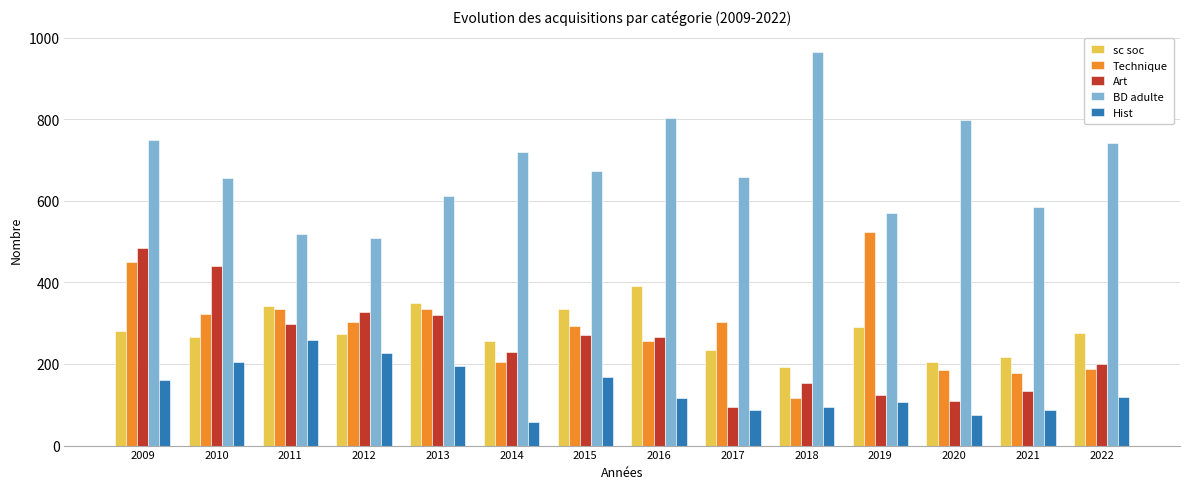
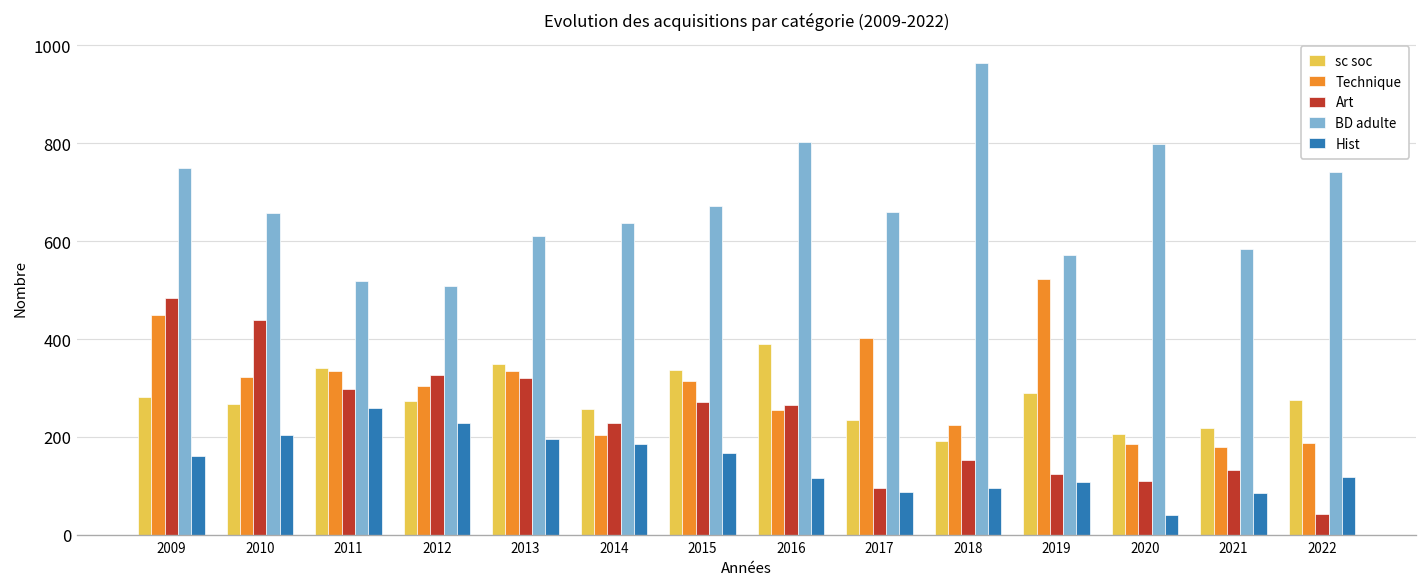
  {
    "sc soc": {
      "2009": 280,
      "2010": 270,
      "2011": 340,
      "2012": 270,
      "2013": 350,
      "2014": 260,
      "2015": 340,
      "2016": 390,
      "2017": 240,
      "2018": 190,
      "2019": 290,
      "2020": 210,
      "2021": 220,
      "2022": 280
    },
    "Technique": {
      "2009": 450,
      "2010": 320,
      "2011": 330,
      "2012": 300,
      "2013": 340,
      "2014": 210,
-     "2015": 290,
+     "2015": 320,
      "2016": 260,
-     "2017": 300,
-     "2018": 120,
+     "2017": 400,
+     "2018": 230,
      "2019": 520,
      "2020": 190,
      "2021": 180,
      "2022": 190
    },
    "Art": {
      "2009": 480,
      "2010": 440,
      "2011": 300,
      "2012": 330,
      "2013": 320,
      "2014": 230,
      "2015": 270,
      "2016": 270,
      "2017": 100,
      "2018": 150,
      "2019": 120,
      "2020": 110,
      "2021": 130,
-     "2022": 200
+     "2022": 40
    },
    "BD adulte": {
      "2009": 750,
      "2010": 660,
      "2011": 520,
      "2012": 510,
      "2013": 610,
-     "2014": 720,
+     "2014": 640,
      "2015": 670,
      "2016": 800,
      "2017": 660,
      "2018": 960,
      "2019": 570,
      "2020": 800,
      "2021": 580,
      "2022": 740
    },
    "Hist": {
      "2009": 160,
      "2010": 210,
      "2011": 260,
      "2012": 230,
      "2013": 200,
-     "2014": 60,
+     "2014": 190,
      "2015": 170,
      "2016": 120,
      "2017": 90,
      "2018": 100,
      "2019": 110,
-     "2020": 80,
+     "2020": 40,
      "2021": 90,
      "2022": 120
    }
  }
